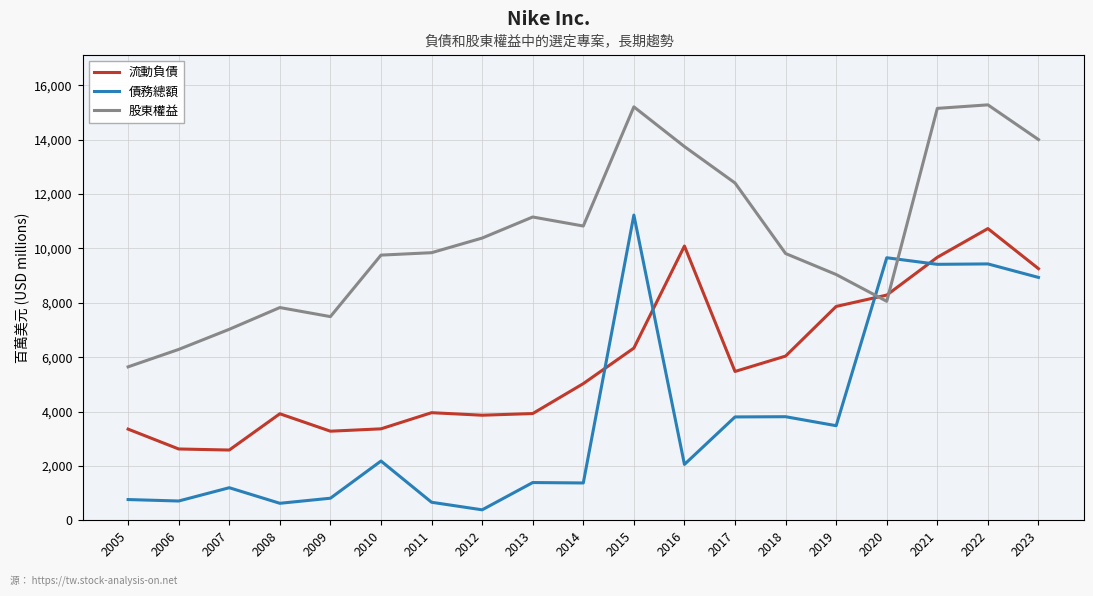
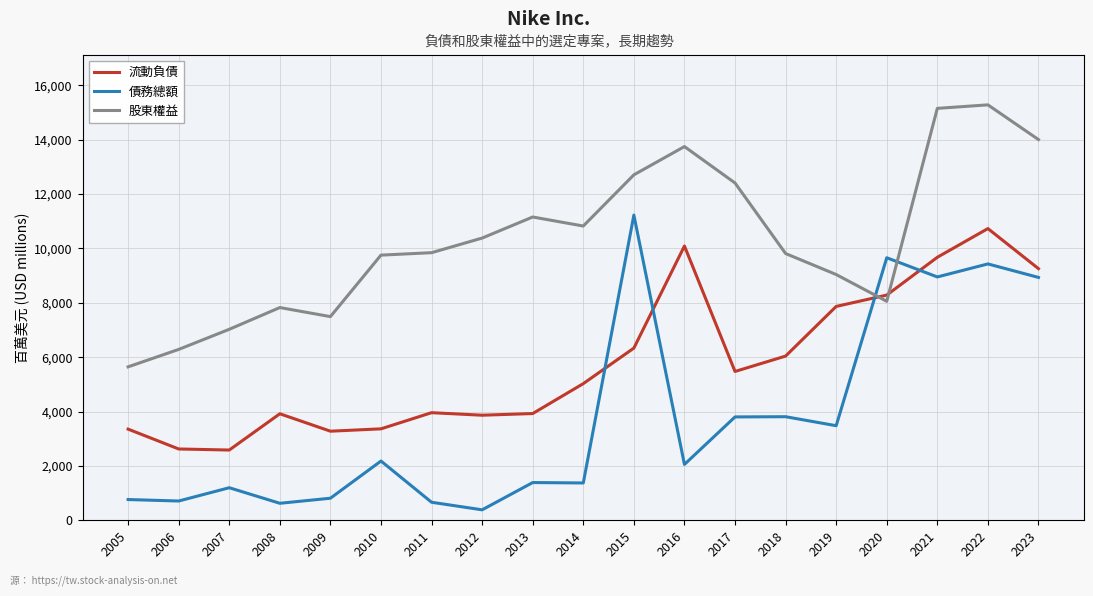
  {
    "流動負債": {
      "2005": "3,400",
      "2006": "2,600",
      "2007": "2,600",
      "2008": "3,900",
      "2009": "3,300",
      "2010": "3,400",
      "2011": "4,000",
      "2012": "3,900",
      "2013": "3,900",
      "2014": "5,000",
      "2015": "6,300",
      "2016": "10,100",
      "2017": "5,500",
      "2018": "6,000",
      "2019": "7,900",
      "2020": "8,300",
      "2021": "9,700",
      "2022": "10,700",
      "2023": "9,300"
    },
    "債務總額": {
      "2005": "800",
      "2006": "700",
      "2007": "1,200",
      "2008": "600",
      "2009": "800",
      "2010": "2,200",
      "2011": "700",
      "2012": "400",
      "2013": "1,400",
      "2014": "1,400",
      "2015": "11,200",
      "2016": "2,100",
      "2017": "3,800",
      "2018": "3,800",
      "2019": "3,500",
      "2020": "9,700",
-     "2021": "9,400",
+     "2021": "9,000",
      "2022": "9,400",
      "2023": "8,900"
    },
    "股東權益": {
      "2005": "5,600",
      "2006": "6,300",
      "2007": "7,000",
      "2008": "7,800",
      "2009": "7,500",
      "2010": "9,800",
      "2011": "9,800",
      "2012": "10,400",
      "2013": "11,200",
      "2014": "10,800",
-     "2015": "15,200",
+     "2015": "12,700",
      "2016": "13,700",
      "2017": "12,400",
      "2018": "9,800",
      "2019": "9,000",
      "2020": "8,100",
      "2021": "15,200",
      "2022": "15,300",
      "2023": "14,000"
    }
  }
